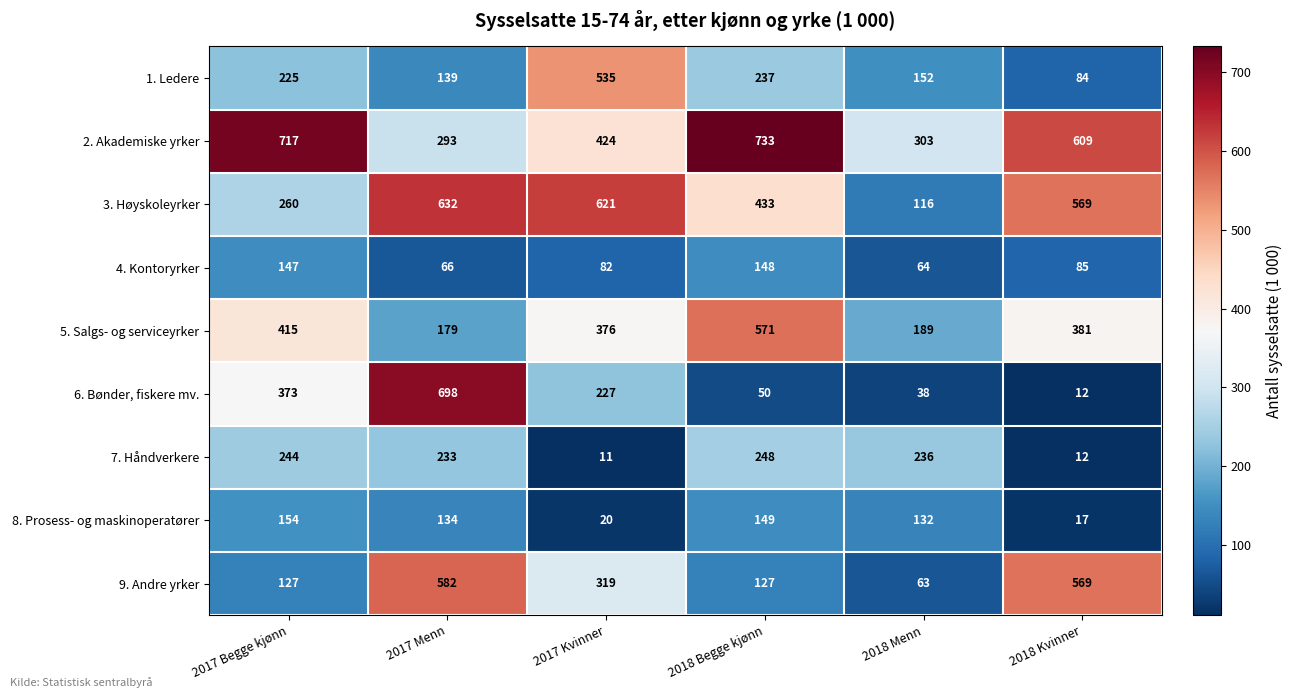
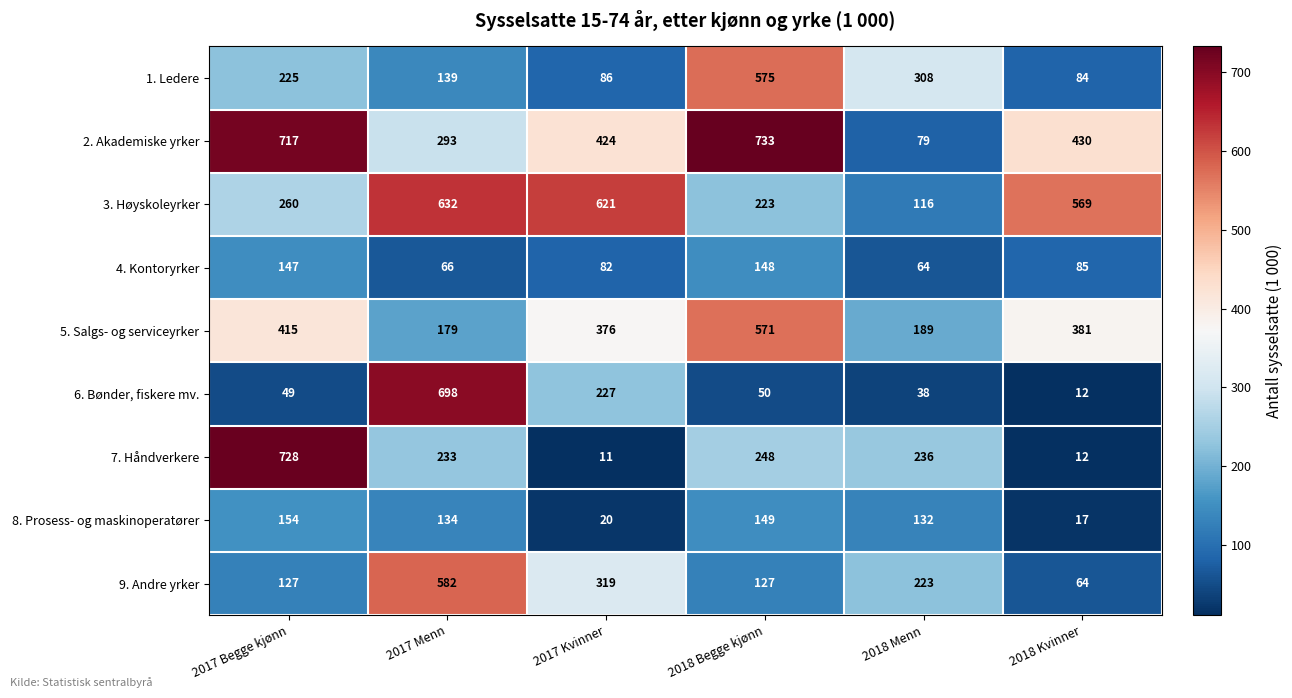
  {
    "1. Ledere": {
      "2017 Begge kjønn": 225,
      "2017 Menn": 139,
-     "2017 Kvinner": 535,
-     "2018 Begge kjønn": 237,
-     "2018 Menn": 152,
+     "2017 Kvinner": 86,
+     "2018 Begge kjønn": 575,
+     "2018 Menn": 308,
      "2018 Kvinner": 84
    },
    "2. Akademiske yrker": {
      "2017 Begge kjønn": 717,
      "2017 Menn": 293,
      "2017 Kvinner": 424,
      "2018 Begge kjønn": 733,
-     "2018 Menn": 303,
-     "2018 Kvinner": 609
+     "2018 Menn": 79,
+     "2018 Kvinner": 430
    },
    "3. Høyskoleyrker": {
      "2017 Begge kjønn": 260,
      "2017 Menn": 632,
      "2017 Kvinner": 621,
-     "2018 Begge kjønn": 433,
+     "2018 Begge kjønn": 223,
      "2018 Menn": 116,
      "2018 Kvinner": 569
    },
    "4. Kontoryrker": {
      "2017 Begge kjønn": 147,
      "2017 Menn": 66,
      "2017 Kvinner": 82,
      "2018 Begge kjønn": 148,
      "2018 Menn": 64,
      "2018 Kvinner": 85
    },
    "5. Salgs- og serviceyrker": {
      "2017 Begge kjønn": 415,
      "2017 Menn": 179,
      "2017 Kvinner": 376,
      "2018 Begge kjønn": 571,
      "2018 Menn": 189,
      "2018 Kvinner": 381
    },
    "6. Bønder, fiskere mv.": {
-     "2017 Begge kjønn": 373,
+     "2017 Begge kjønn": 49,
      "2017 Menn": 698,
      "2017 Kvinner": 227,
      "2018 Begge kjønn": 50,
      "2018 Menn": 38,
      "2018 Kvinner": 12
    },
    "7. Håndverkere": {
-     "2017 Begge kjønn": 244,
+     "2017 Begge kjønn": 728,
      "2017 Menn": 233,
      "2017 Kvinner": 11,
      "2018 Begge kjønn": 248,
      "2018 Menn": 236,
      "2018 Kvinner": 12
    },
    "8. Prosess- og maskinoperatører": {
      "2017 Begge kjønn": 154,
      "2017 Menn": 134,
      "2017 Kvinner": 20,
      "2018 Begge kjønn": 149,
      "2018 Menn": 132,
      "2018 Kvinner": 17
    },
    "9. Andre yrker": {
      "2017 Begge kjønn": 127,
      "2017 Menn": 582,
      "2017 Kvinner": 319,
      "2018 Begge kjønn": 127,
-     "2018 Menn": 63,
-     "2018 Kvinner": 569
+     "2018 Menn": 223,
+     "2018 Kvinner": 64
    }
  }
